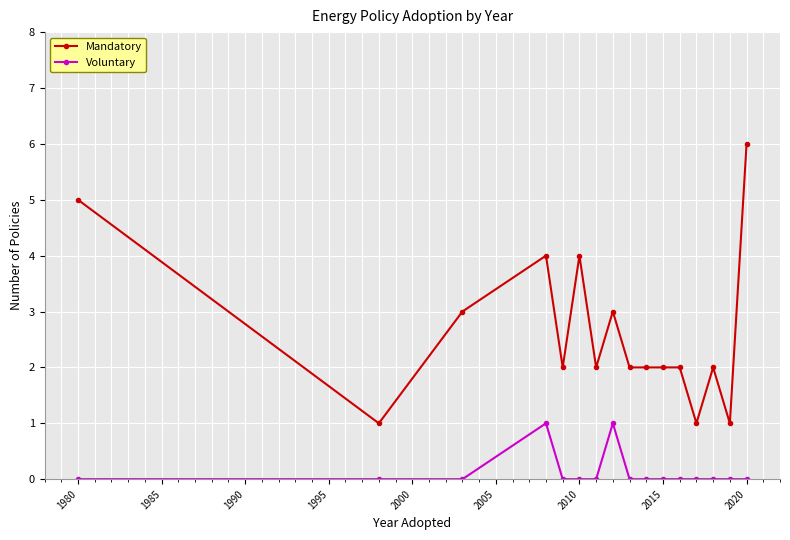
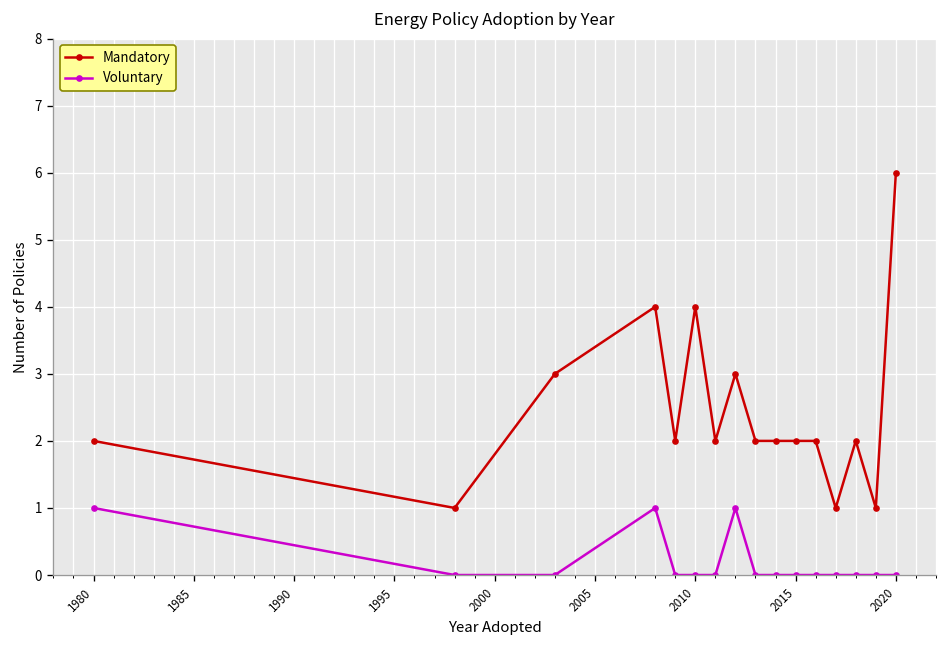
  {
    "Mandatory": {
-     "1980": 5,
+     "1980": 2,
      "2010": 4,
      "2015": 2,
      "2020": 6
    },
    "Voluntary": {
-     "1980": 0,
+     "1980": 1,
      "2010": 0,
      "2015": 0,
      "2020": 0
    }
  }
